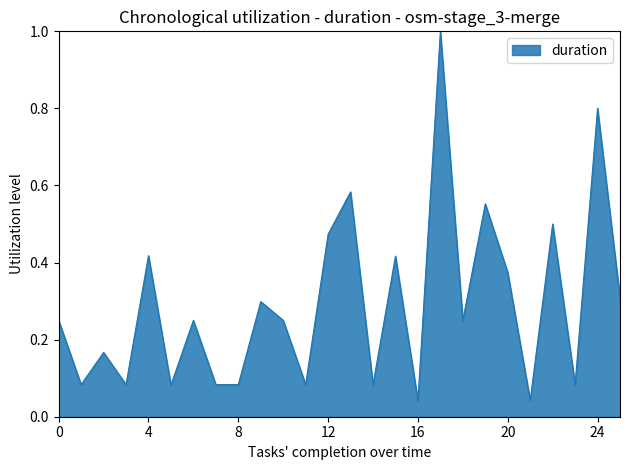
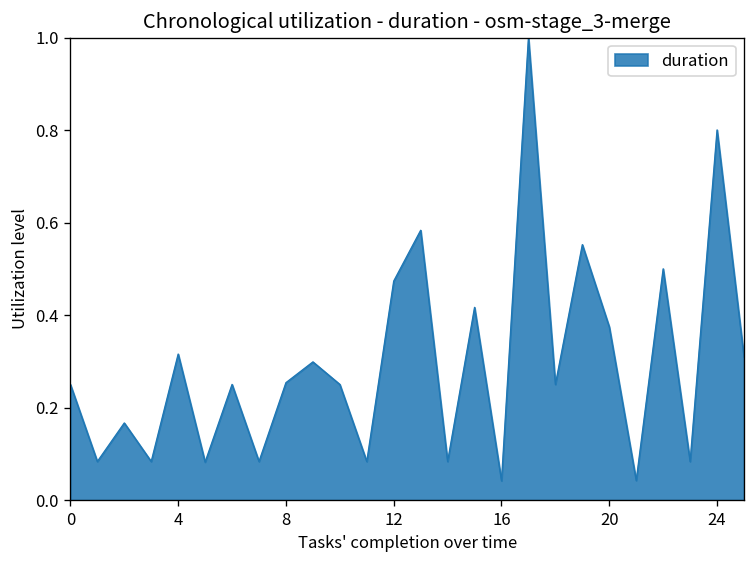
  {
    "0": 0.25,
-   "4": 0.42,
-   "8": 0.08,
+   "4": 0.32,
+   "8": 0.25,
    "12": 0.47,
    "16": 0.04,
    "20": 0.37,
    "24": 0.80
  }
